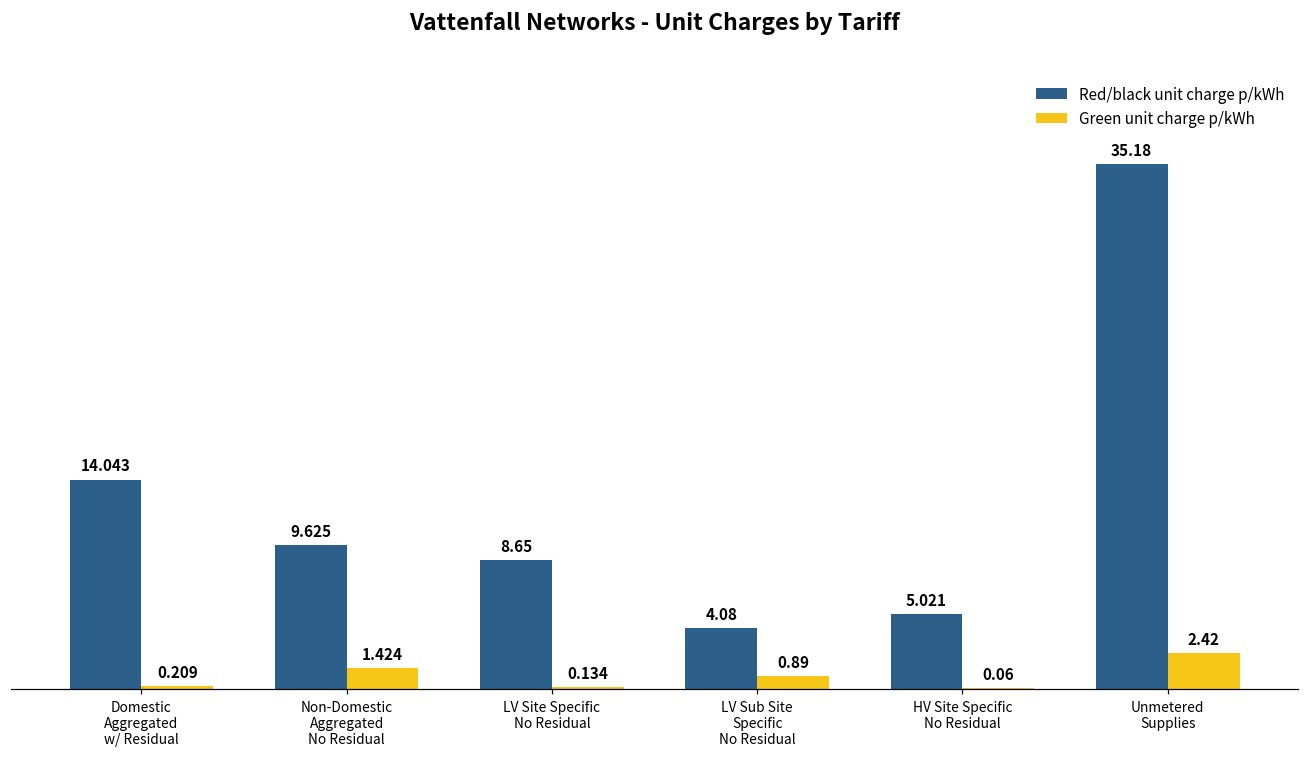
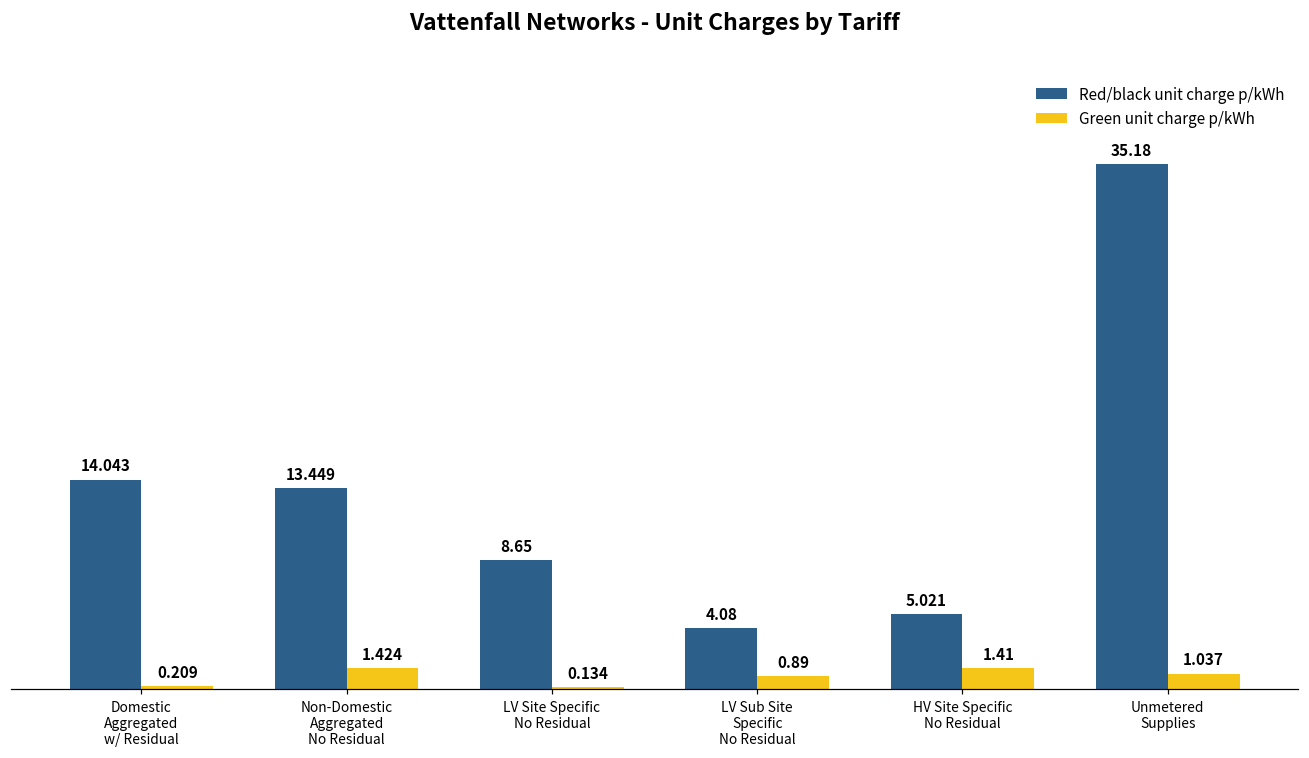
  {
    "Red/black unit charge p/kWh": {
      "Domestic Aggregated w/ Residual": 14.043,
-     "Non-Domestic Aggregated No Residual": 9.625,
+     "Non-Domestic Aggregated No Residual": 13.449,
      "LV Site Specific No Residual": 8.65,
      "LV Sub Site Specific No Residual": 4.08,
      "HV Site Specific No Residual": 5.021,
      "Unmetered Supplies": 35.18
    },
    "Green unit charge p/kWh": {
      "Domestic Aggregated w/ Residual": 0.209,
      "Non-Domestic Aggregated No Residual": 1.424,
      "LV Site Specific No Residual": 0.134,
      "LV Sub Site Specific No Residual": 0.89,
-     "HV Site Specific No Residual": 0.06,
-     "Unmetered Supplies": 2.42
+     "HV Site Specific No Residual": 1.41,
+     "Unmetered Supplies": 1.037
    }
  }
